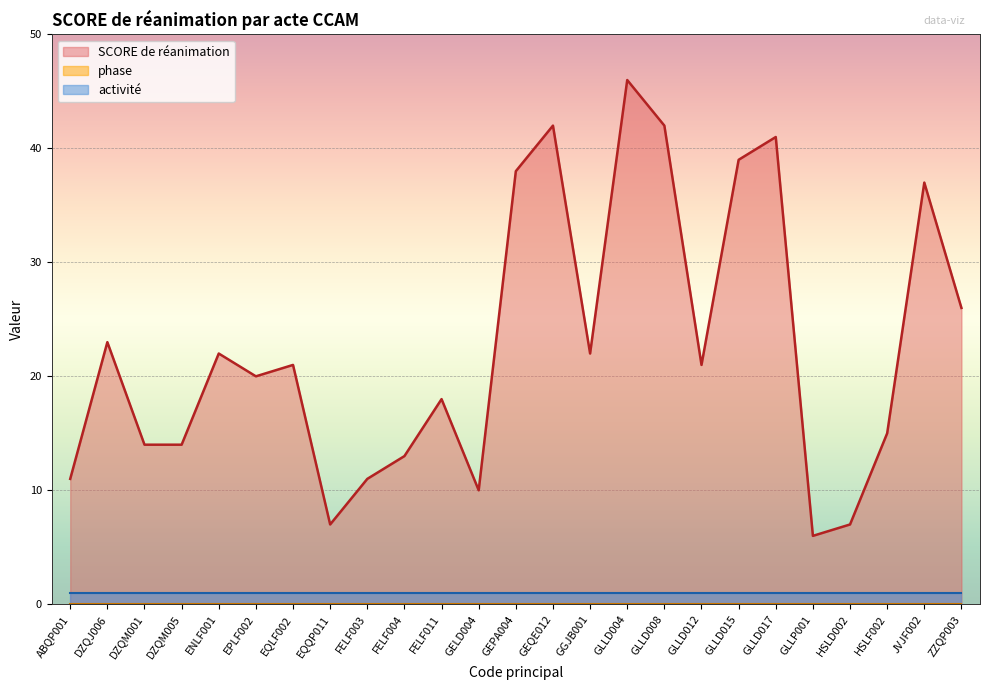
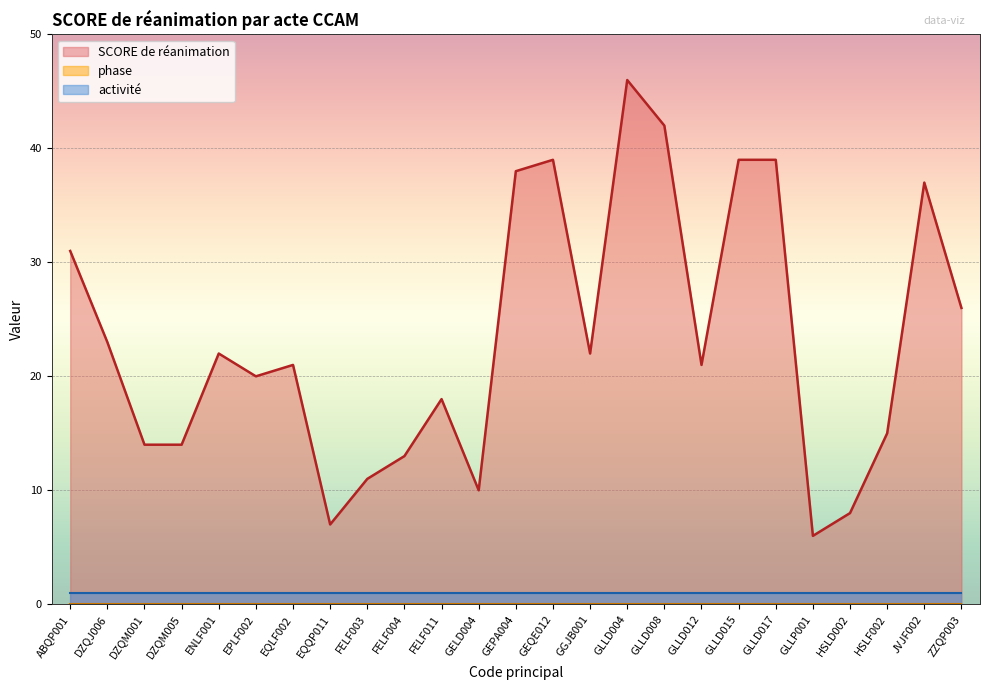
  {
    "SCORE de réanimation": {
-     "ABQP001": 11,
+     "ABQP001": 31,
      "DZQJ006": 23,
      "DZQM001": 14,
      "DZQM005": 14,
      "ENLF001": 22,
      "EPLF002": 20,
      "EQLF002": 21,
      "EQQP011": 7,
      "FELF003": 11,
      "FELF004": 13,
      "FELF011": 18,
      "GELD004": 10,
      "GEPA004": 38,
-     "GEQE012": 42,
+     "GEQE012": 39,
      "GGJB001": 22,
      "GLLD004": 46,
      "GLLD008": 42,
      "GLLD012": 21,
      "GLLD015": 39,
-     "GLLD017": 41,
+     "GLLD017": 39,
      "GLLP001": 6,
-     "HSLD002": 7,
+     "HSLD002": 8,
      "HSLF002": 15,
      "JVJF002": 37,
      "ZZQP003": 26
    },
    "phase": {
      "ABQP001": 0,
      "DZQJ006": 0,
      "DZQM001": 0,
      "DZQM005": 0,
      "ENLF001": 0,
      "EPLF002": 0,
      "EQLF002": 0,
      "EQQP011": 0,
      "FELF003": 0,
      "FELF004": 0,
      "FELF011": 0,
      "GELD004": 0,
      "GEPA004": 0,
      "GEQE012": 0,
      "GGJB001": 0,
      "GLLD004": 0,
      "GLLD008": 0,
      "GLLD012": 0,
      "GLLD015": 0,
      "GLLD017": 0,
      "GLLP001": 0,
      "HSLD002": 0,
      "HSLF002": 0,
      "JVJF002": 0,
      "ZZQP003": 0
    },
    "activité": {
      "ABQP001": 1,
      "DZQJ006": 1,
      "DZQM001": 1,
      "DZQM005": 1,
      "ENLF001": 1,
      "EPLF002": 1,
      "EQLF002": 1,
      "EQQP011": 1,
      "FELF003": 1,
      "FELF004": 1,
      "FELF011": 1,
      "GELD004": 1,
      "GEPA004": 1,
      "GEQE012": 1,
      "GGJB001": 1,
      "GLLD004": 1,
      "GLLD008": 1,
      "GLLD012": 1,
      "GLLD015": 1,
      "GLLD017": 1,
      "GLLP001": 1,
      "HSLD002": 1,
      "HSLF002": 1,
      "JVJF002": 1,
      "ZZQP003": 1
    }
  }
